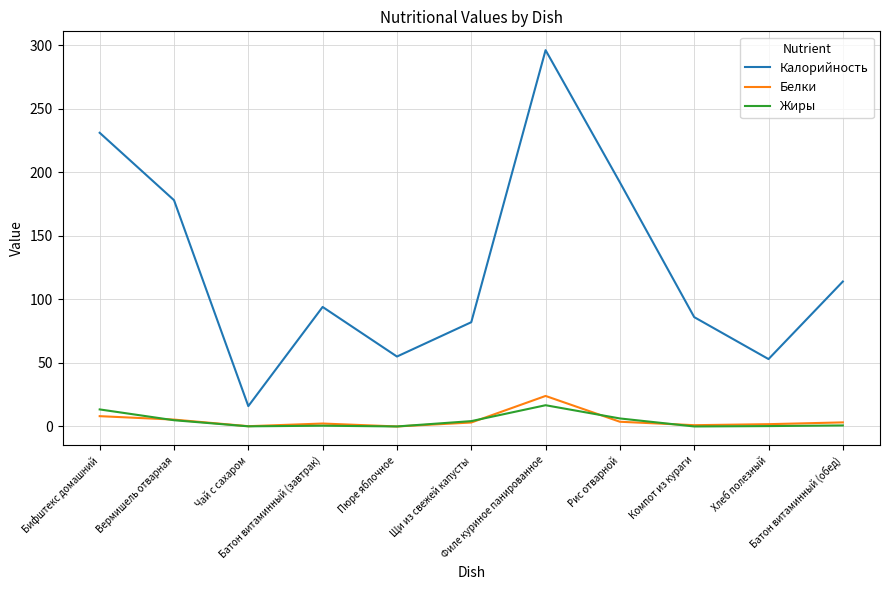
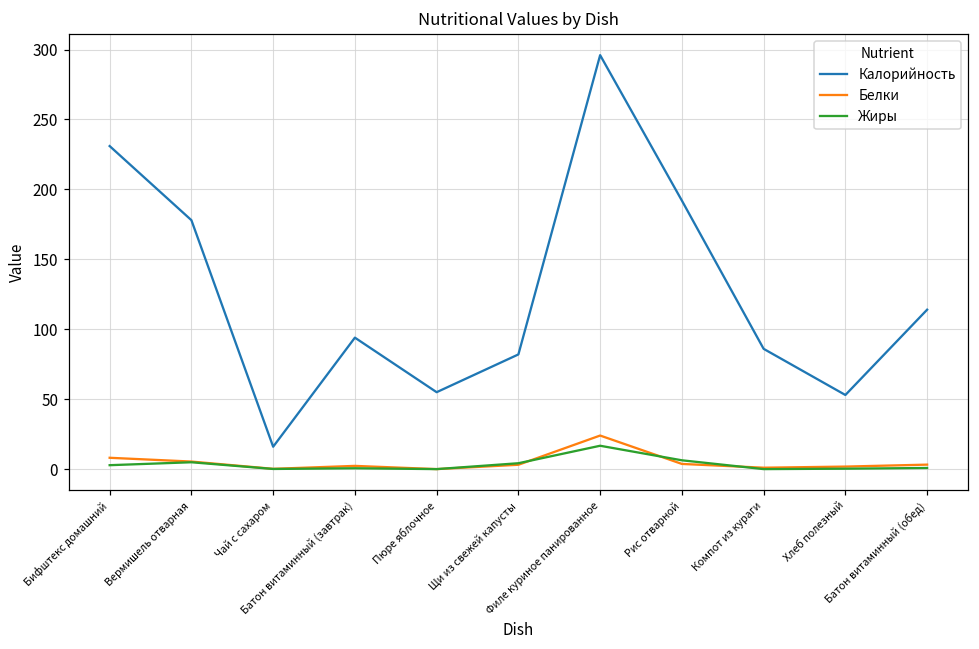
  {
    "Калорийность": {
      "Бифштекс домашний": 231,
      "Вермишель отварная": 178,
      "Чай с сахаром": 16,
      "Батон витаминный (завтрак)": 94,
      "Пюре яблочное": 55,
      "Щи из свежей капусты": 82,
      "Филе куриное панированное": 296,
      "Рис отварной": 192,
      "Компот из кураги": 86,
      "Хлеб полезный": 53,
      "Батон витаминный (обед)": 114
    },
    "Белки": {
      "Бифштекс домашний": 8,
      "Филе куриное панированное": 24,
      "Рис отварной": 4,
      "Батон витаминный (обед)": 3
    },
    "Жиры": {
-     "Бифштекс домашний": 13,
+     "Бифштекс домашний": 3,
      "Филе куриное панированное": 17,
      "Рис отварной": 6,
      "Батон витаминный (обед)": 1
    }
  }
